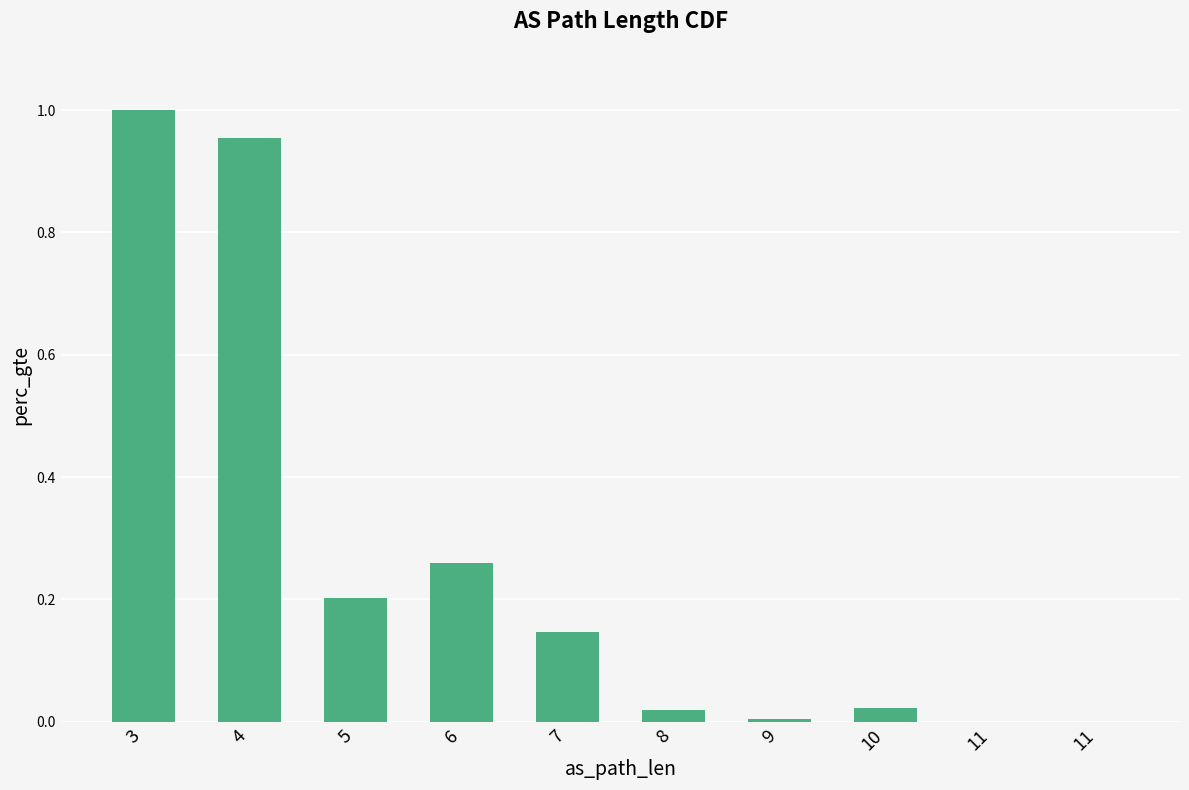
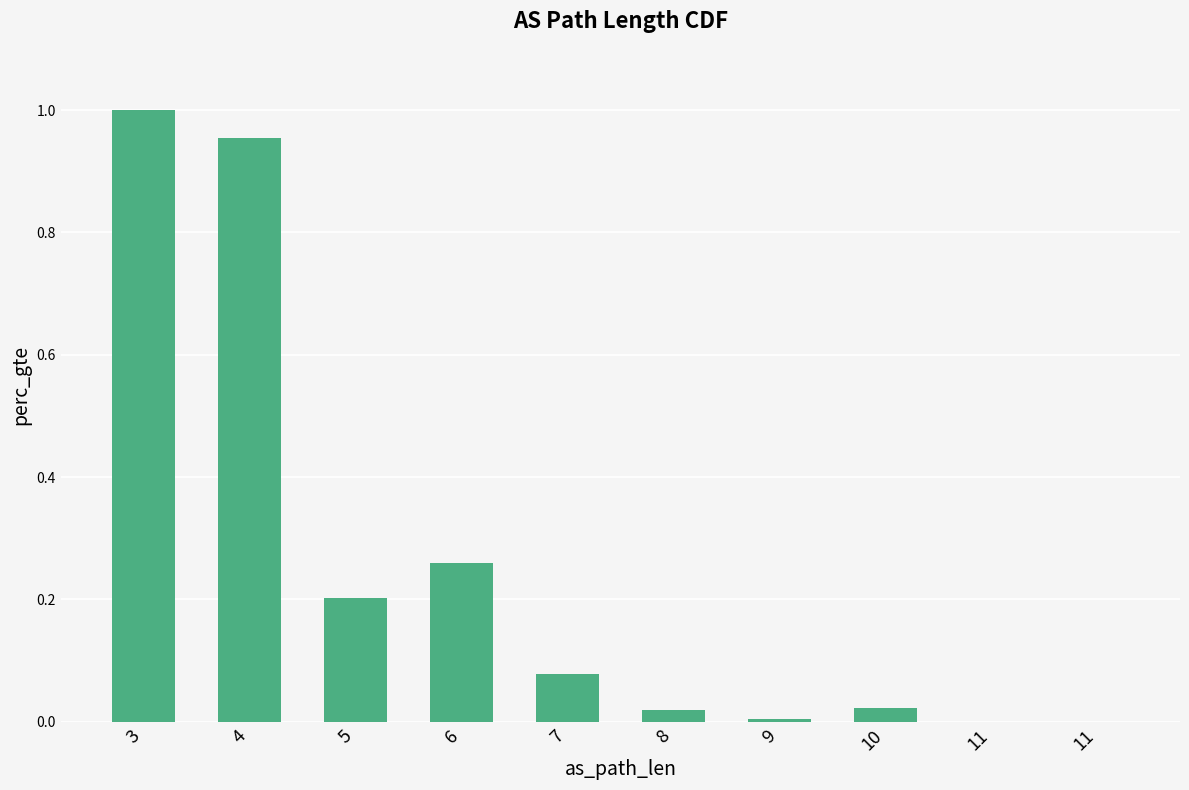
  {
    "3": 1.00,
    "4": 0.95,
    "5": 0.20,
    "6": 0.26,
-   "7": 0.15,
+   "7": 0.08,
    "8": 0.02,
    "10": 0.02
  }
